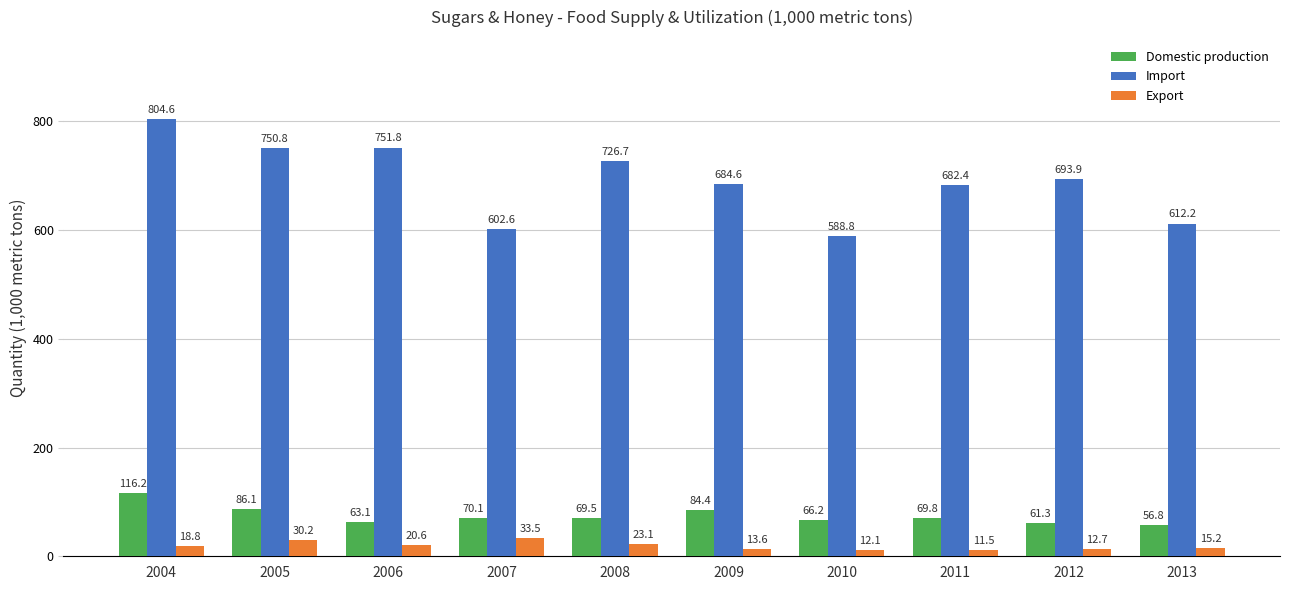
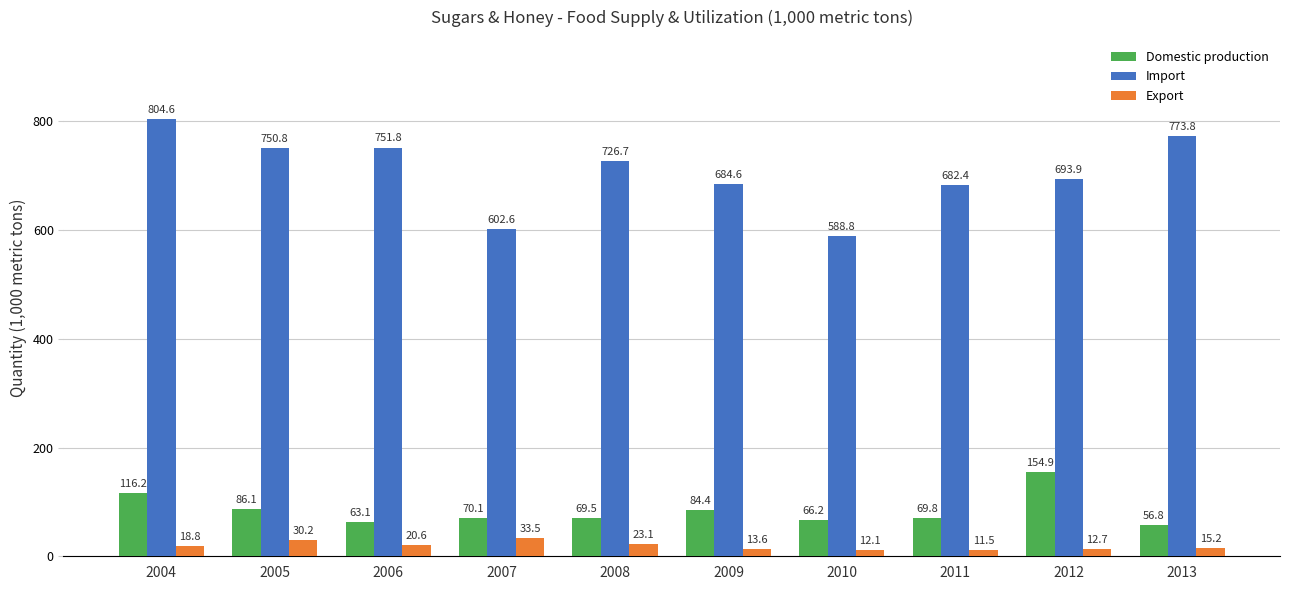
  {
    "Domestic production": {
      "2004": 116.2,
      "2005": 86.1,
      "2006": 63.1,
      "2007": 70.1,
      "2008": 69.5,
      "2009": 84.4,
      "2010": 66.2,
      "2011": 69.8,
-     "2012": 61.3,
+     "2012": 154.9,
      "2013": 56.8
    },
    "Import": {
      "2004": 804.6,
      "2005": 750.8,
      "2006": 751.8,
      "2007": 602.6,
      "2008": 726.7,
      "2009": 684.6,
      "2010": 588.8,
      "2011": 682.4,
      "2012": 693.9,
-     "2013": 612.2
+     "2013": 773.8
    },
    "Export": {
      "2004": 18.8,
      "2005": 30.2,
      "2006": 20.6,
      "2007": 33.5,
      "2008": 23.1,
      "2009": 13.6,
      "2010": 12.1,
      "2011": 11.5,
      "2012": 12.7,
      "2013": 15.2
    }
  }
